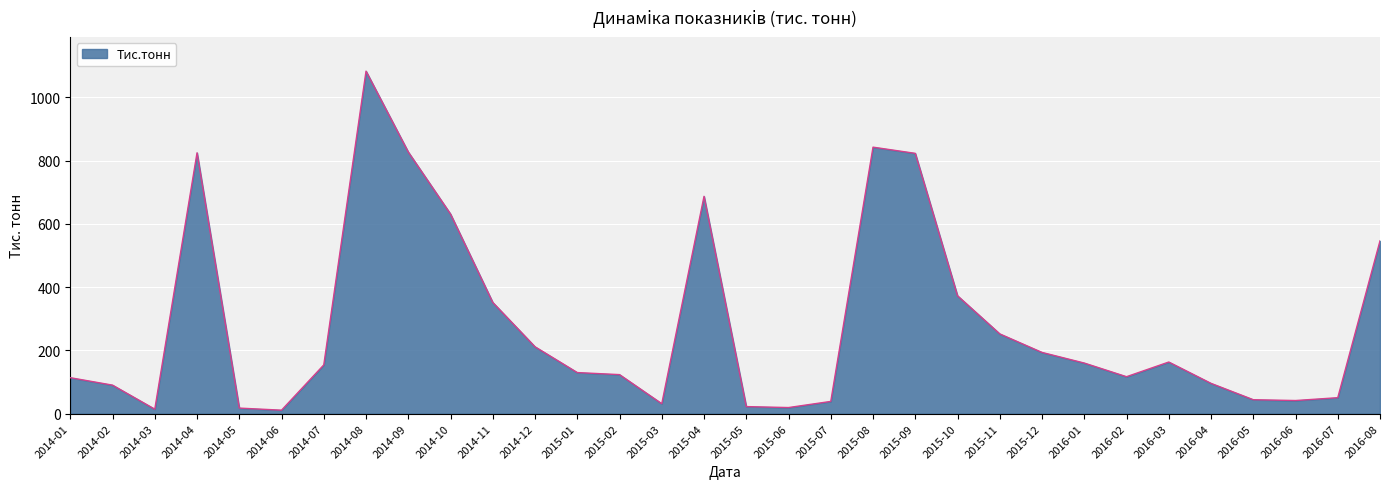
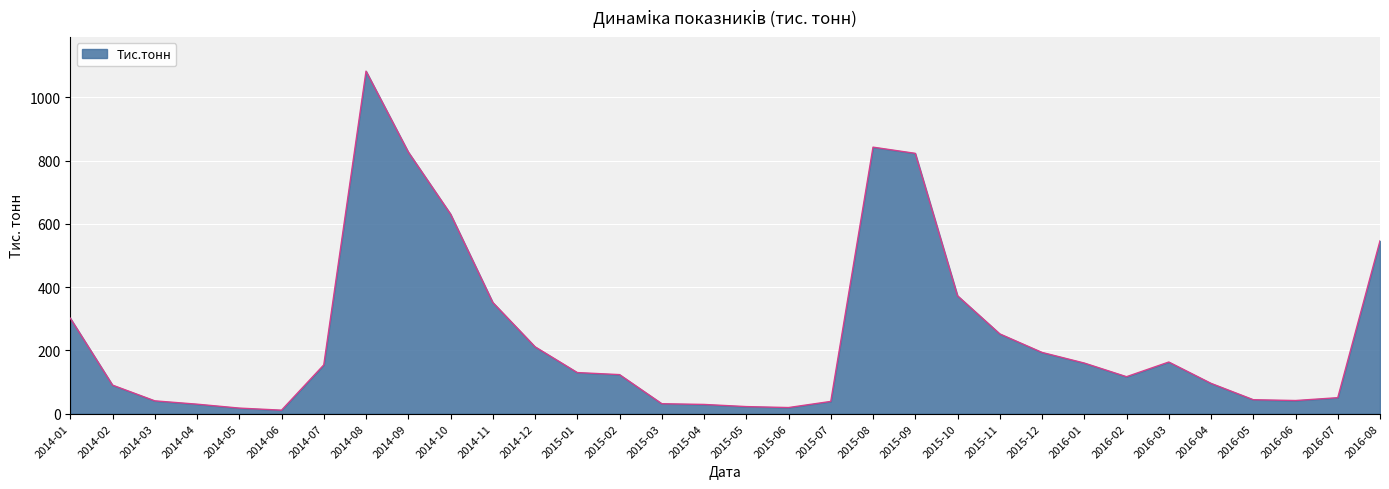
  {
-   "2014-01": 110,
+   "2014-01": 300,
    "2014-02": 90,
-   "2014-03": 10,
-   "2014-04": 820,
+   "2014-03": 40,
+   "2014-04": 30,
    "2014-05": 20,
    "2014-06": 10,
    "2014-07": 150,
    "2014-08": 1080,
    "2014-09": 830,
    "2014-10": 630,
    "2014-11": 350,
    "2014-12": 210,
    "2015-01": 130,
    "2015-02": 120,
    "2015-03": 30,
-   "2015-04": 690,
+   "2015-04": 30,
    "2015-05": 20,
    "2015-06": 20,
    "2015-07": 40,
    "2015-08": 840,
    "2015-09": 820,
    "2015-10": 370,
    "2015-11": 250,
    "2015-12": 190,
    "2016-01": 160,
    "2016-02": 120,
    "2016-03": 160,
    "2016-04": 100,
    "2016-05": 40,
    "2016-06": 40,
    "2016-07": 50,
    "2016-08": 550
  }
